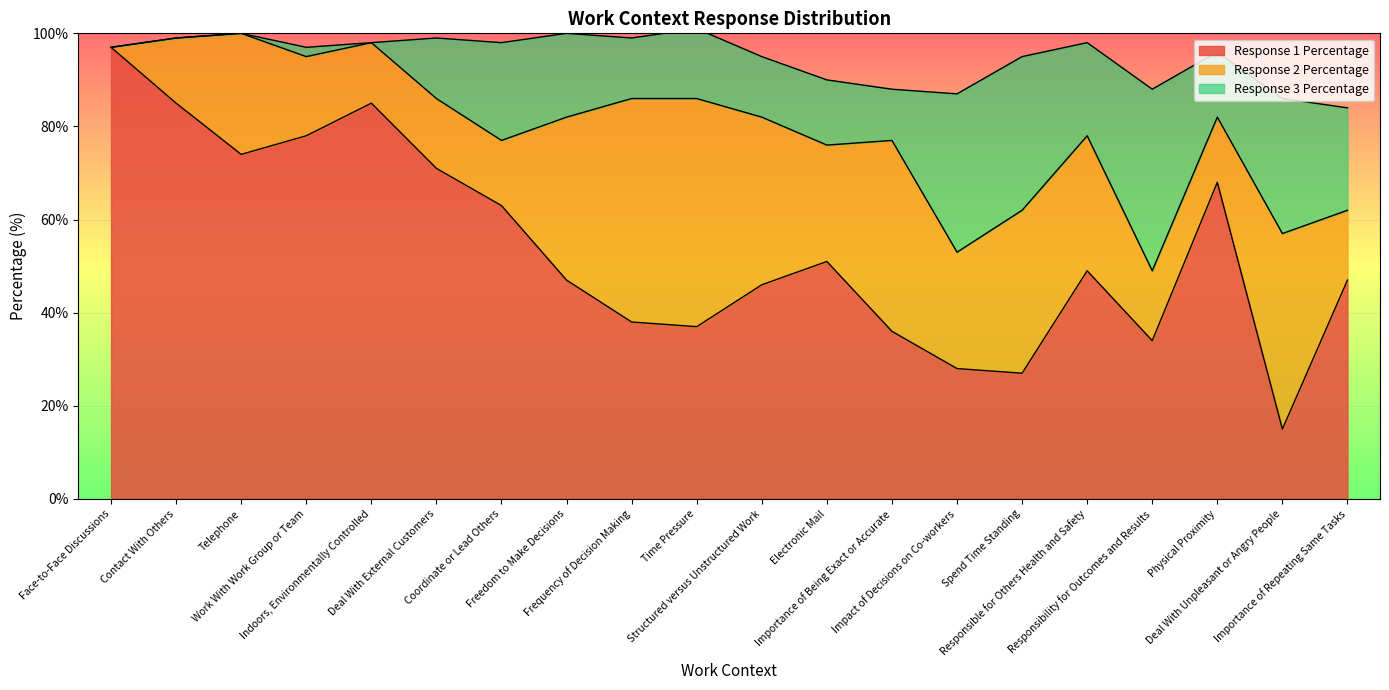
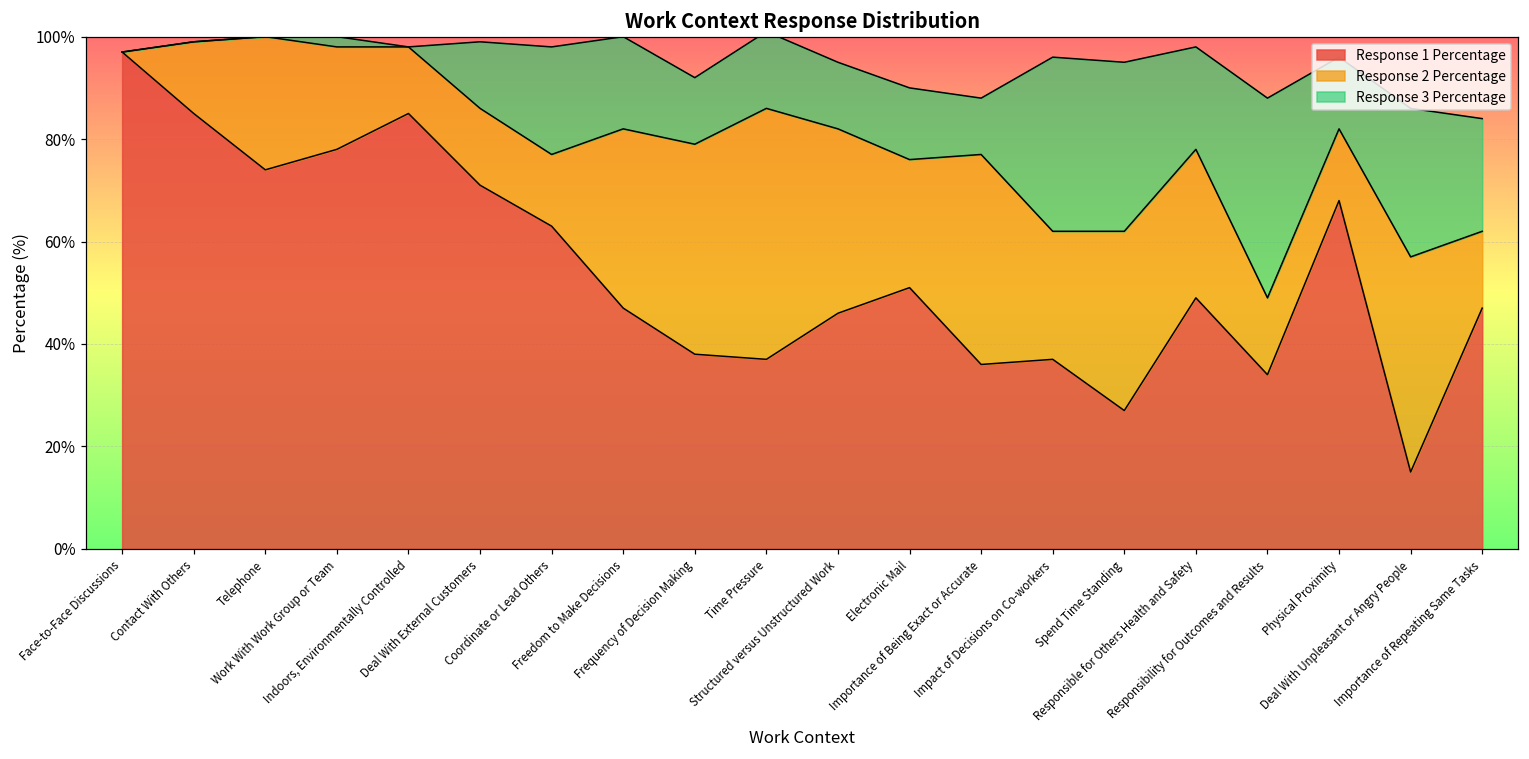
  {
    "Response 1 Percentage": {
      "Contact With Others": "85%",
      "Telephone": "74%",
      "Work With Work Group or Team": "78%",
      "Indoors, Environmentally Controlled": "85%",
      "Deal With External Customers": "71%",
      "Coordinate or Lead Others": "63%",
      "Freedom to Make Decisions": "47%",
      "Frequency of Decision Making": "38%",
      "Time Pressure": "37%",
      "Structured versus Unstructured Work": "46%",
      "Electronic Mail": "51%",
      "Importance of Being Exact or Accurate": "36%",
-     "Impact of Decisions on Co-workers": "28%",
+     "Impact of Decisions on Co-workers": "37%",
      "Spend Time Standing": "27%",
      "Responsible for Others Health and Safety": "49%",
      "Responsibility for Outcomes and Results": "34%",
      "Physical Proximity": "68%",
      "Deal With Unpleasant or Angry People": "15%",
      "Importance of Repeating Same Tasks": "47%"
    },
    "Response 2 Percentage": {
-     "Work With Work Group or Team": "17%",
+     "Work With Work Group or Team": "20%",
      "Deal With External Customers": "15%",
      "Coordinate or Lead Others": "14%",
      "Freedom to Make Decisions": "35%",
-     "Frequency of Decision Making": "48%",
+     "Frequency of Decision Making": "41%",
      "Time Pressure": "49%",
      "Structured versus Unstructured Work": "36%",
      "Electronic Mail": "25%",
      "Importance of Being Exact or Accurate": "41%",
      "Impact of Decisions on Co-workers": "25%",
      "Spend Time Standing": "35%",
      "Responsible for Others Health and Safety": "29%",
      "Responsibility for Outcomes and Results": "15%",
      "Physical Proximity": "14%",
      "Deal With Unpleasant or Angry People": "42%",
      "Importance of Repeating Same Tasks": "15%"
    },
    "Response 3 Percentage": {
      "Work With Work Group or Team": "2%",
      "Deal With External Customers": "13%",
      "Coordinate or Lead Others": "21%",
      "Freedom to Make Decisions": "18%",
      "Frequency of Decision Making": "13%",
      "Structured versus Unstructured Work": "13%",
      "Electronic Mail": "14%",
      "Importance of Being Exact or Accurate": "11%",
      "Impact of Decisions on Co-workers": "34%",
      "Spend Time Standing": "33%",
      "Responsible for Others Health and Safety": "20%",
      "Responsibility for Outcomes and Results": "39%",
      "Importance of Repeating Same Tasks": "22%"
    }
  }
